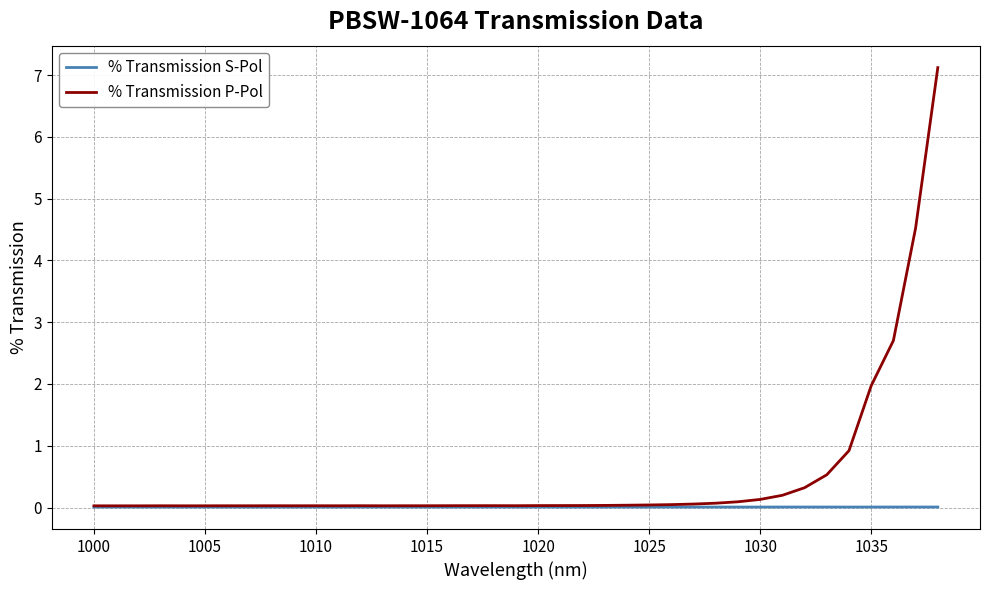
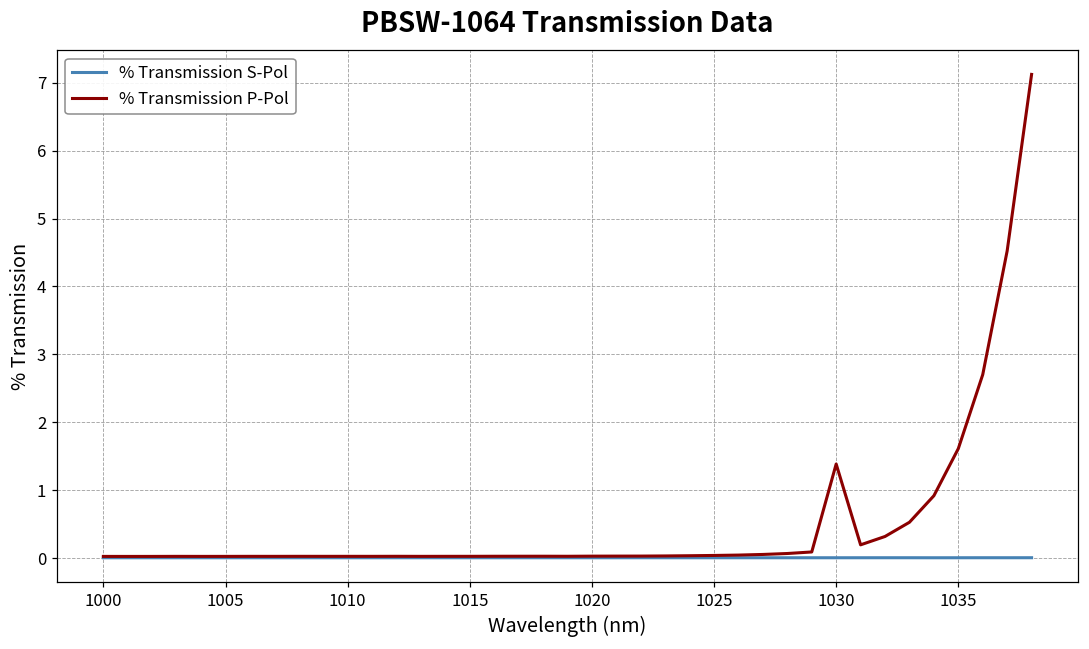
  {
    "% Transmission S-Pol": {
      "1030": 0.0,
      "1035": 0.0
    },
    "% Transmission P-Pol": {
-     "1030": 0.1,
-     "1035": 2.0
+     "1030": 1.4,
+     "1035": 1.6
    }
  }
